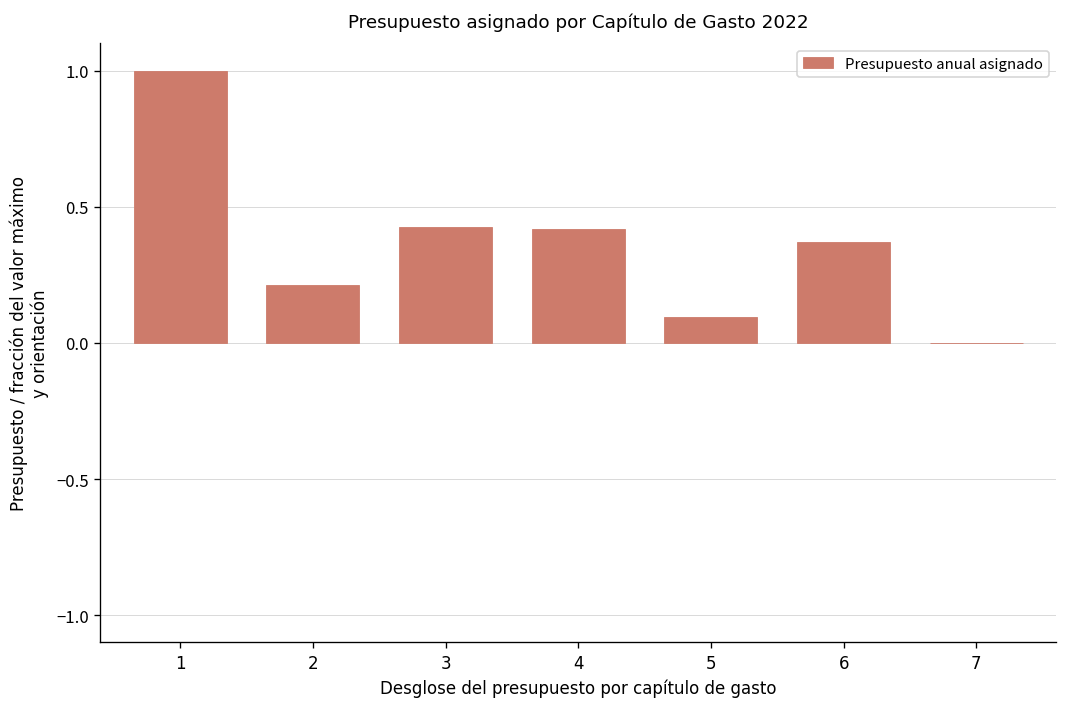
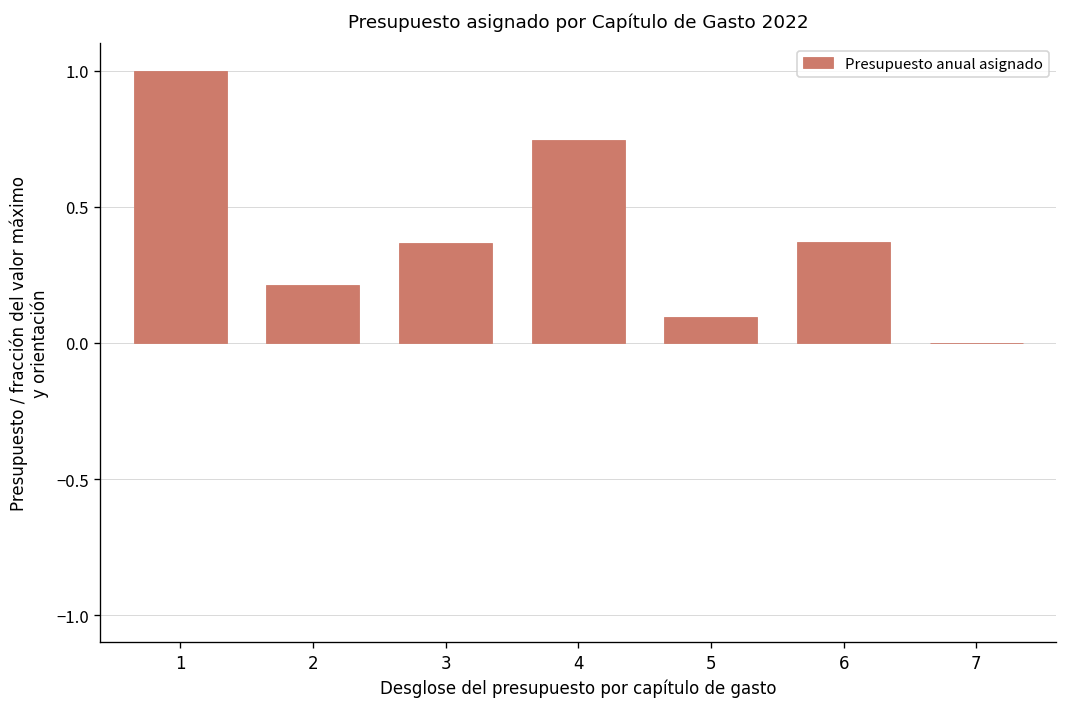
  {
    "1": 1.00,
    "2": 0.21,
-   "3": 0.42,
-   "4": 0.42,
+   "3": 0.37,
+   "4": 0.75,
    "5": 0.09,
    "6": 0.37,
    "7": 0.00
  }
